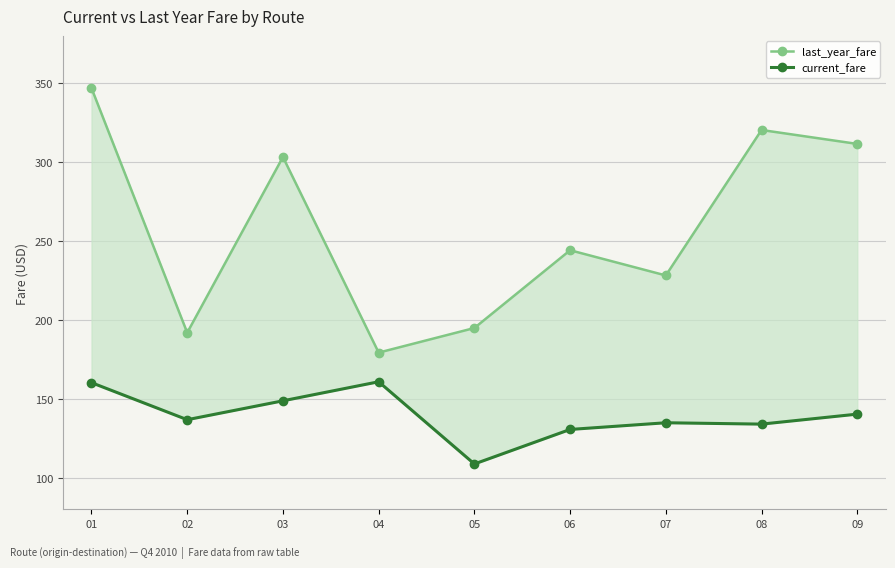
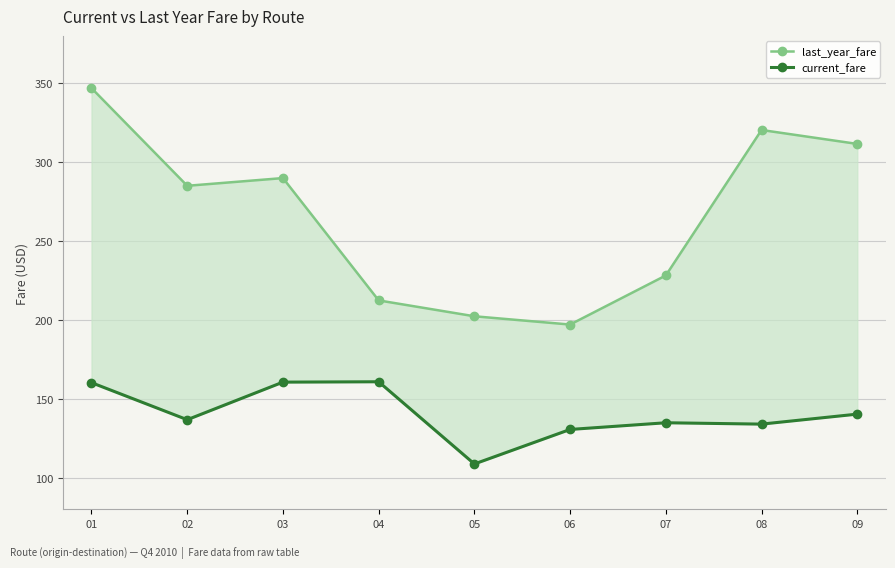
  {
    "last_year_fare": {
      "01": 347,
-     "02": 192,
-     "03": 303,
-     "04": 179,
-     "05": 195,
-     "06": 244,
+     "02": 285,
+     "03": 290,
+     "04": 212,
+     "05": 202,
+     "06": 197,
      "07": 228,
      "08": 320,
      "09": 312
    },
    "current_fare": {
      "01": 160,
      "02": 137,
-     "03": 149,
+     "03": 161,
      "04": 161,
      "05": 109,
      "06": 131,
      "07": 135,
      "08": 134,
      "09": 140
    }
  }
